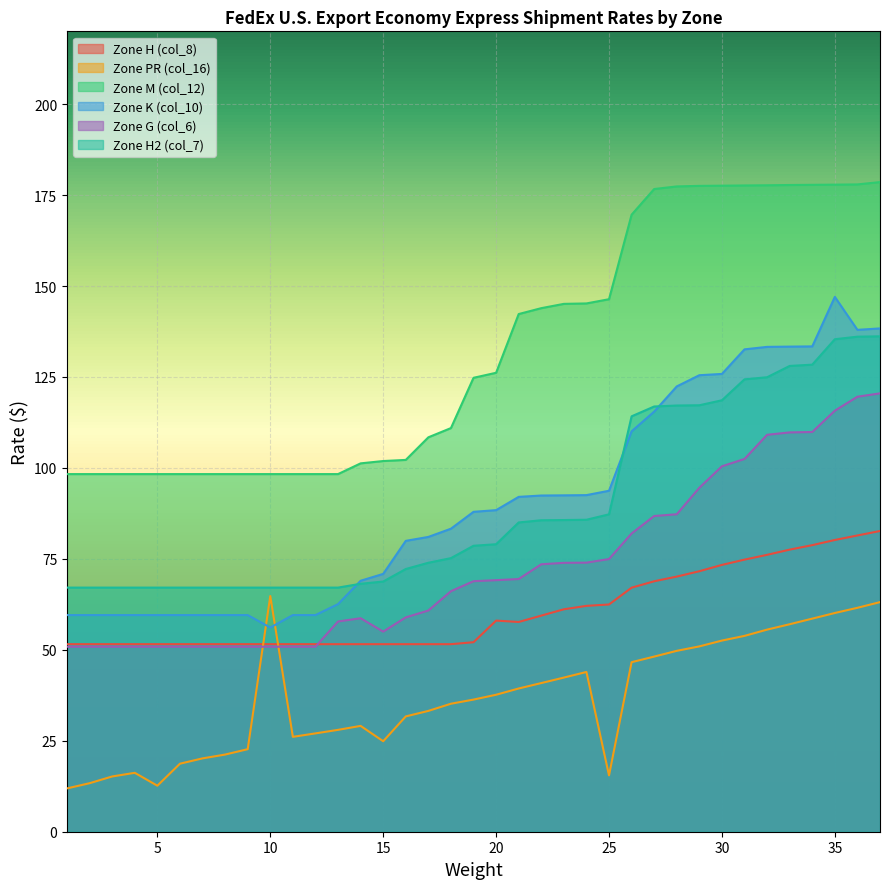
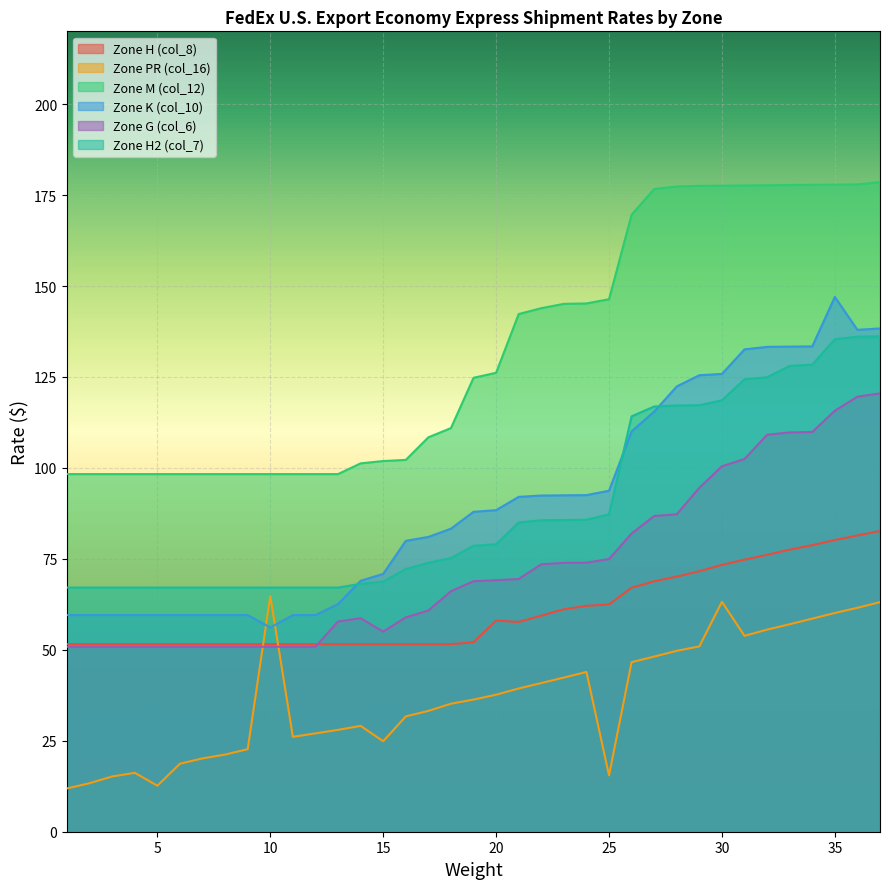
  {
    "Zone H (col_8)": {
      "15": 52,
      "20": 58,
      "25": 62,
      "30": 73,
      "35": 80
    },
    "Zone PR (col_16)": {
      "5": 13,
      "10": 65,
      "15": 25,
      "20": 38,
      "25": 15,
-     "30": 53,
+     "30": 63,
      "35": 60
    },
    "Zone K (col_10)": {
      "5": 60,
      "10": 56,
      "15": 71,
      "20": 88,
      "25": 94,
      "30": 126,
      "35": 147
    },
    "Zone G (col_6)": {
      "15": 55,
      "20": 69,
      "25": 75,
      "30": 100,
      "35": 116
    }
  }
